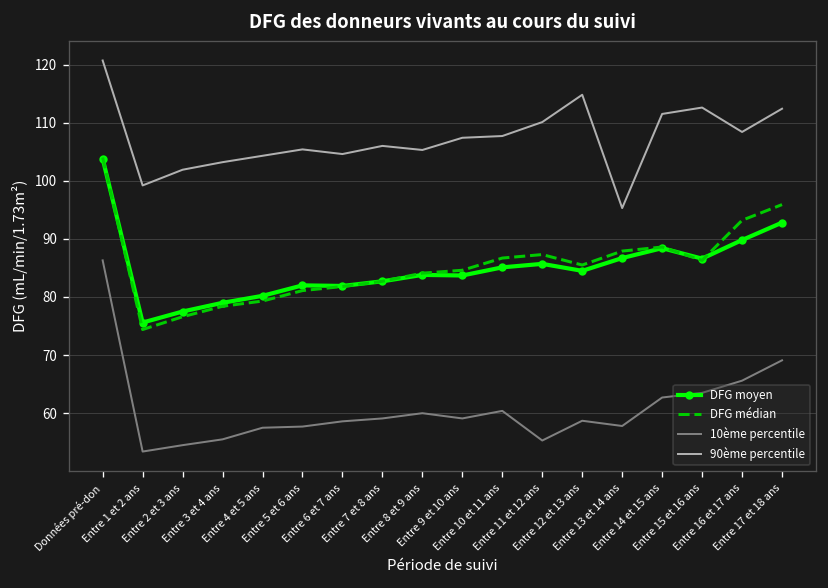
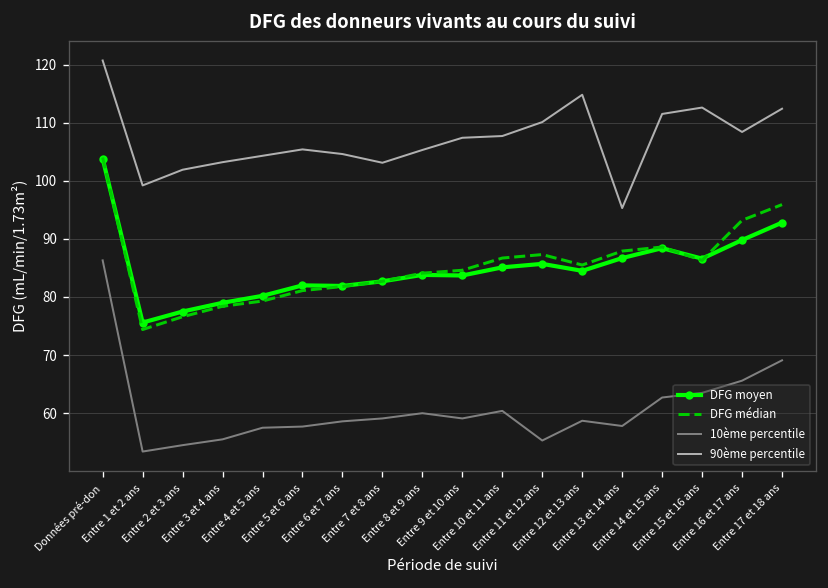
  {
    "10ème percentile": {
      "Données pré-don": 86,
      "Entre 1 et 2 ans": 53,
      "Entre 2 et 3 ans": 55,
      "Entre 3 et 4 ans": 56,
      "Entre 4 et 5 ans": 58,
      "Entre 5 et 6 ans": 58,
      "Entre 6 et 7 ans": 59,
      "Entre 7 et 8 ans": 59,
      "Entre 8 et 9 ans": 60,
      "Entre 9 et 10 ans": 59,
      "Entre 10 et 11 ans": 60,
      "Entre 11 et 12 ans": 55,
      "Entre 12 et 13 ans": 59,
      "Entre 13 et 14 ans": 58,
      "Entre 14 et 15 ans": 63,
      "Entre 16 et 17 ans": 66,
      "Entre 17 et 18 ans": 69
    },
    "90ème percentile": {
      "Données pré-don": 121,
      "Entre 1 et 2 ans": 99,
      "Entre 2 et 3 ans": 102,
      "Entre 3 et 4 ans": 103,
      "Entre 4 et 5 ans": 104,
      "Entre 5 et 6 ans": 105,
      "Entre 6 et 7 ans": 105,
-     "Entre 7 et 8 ans": 106,
+     "Entre 7 et 8 ans": 103,
      "Entre 8 et 9 ans": 105,
      "Entre 9 et 10 ans": 107,
      "Entre 10 et 11 ans": 108,
      "Entre 11 et 12 ans": 110,
      "Entre 12 et 13 ans": 115,
      "Entre 13 et 14 ans": 95,
      "Entre 14 et 15 ans": 112,
      "Entre 15 et 16 ans": 113,
      "Entre 16 et 17 ans": 108,
      "Entre 17 et 18 ans": 112
    }
  }
